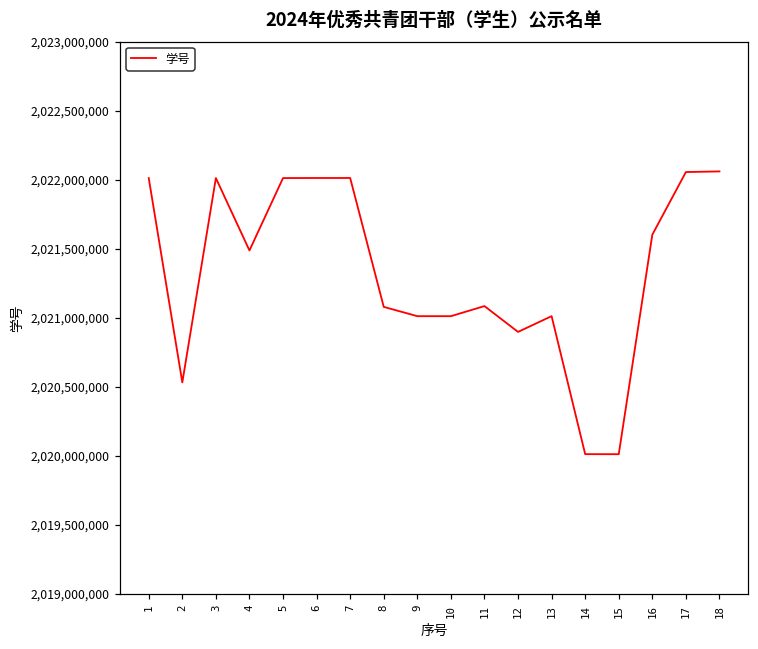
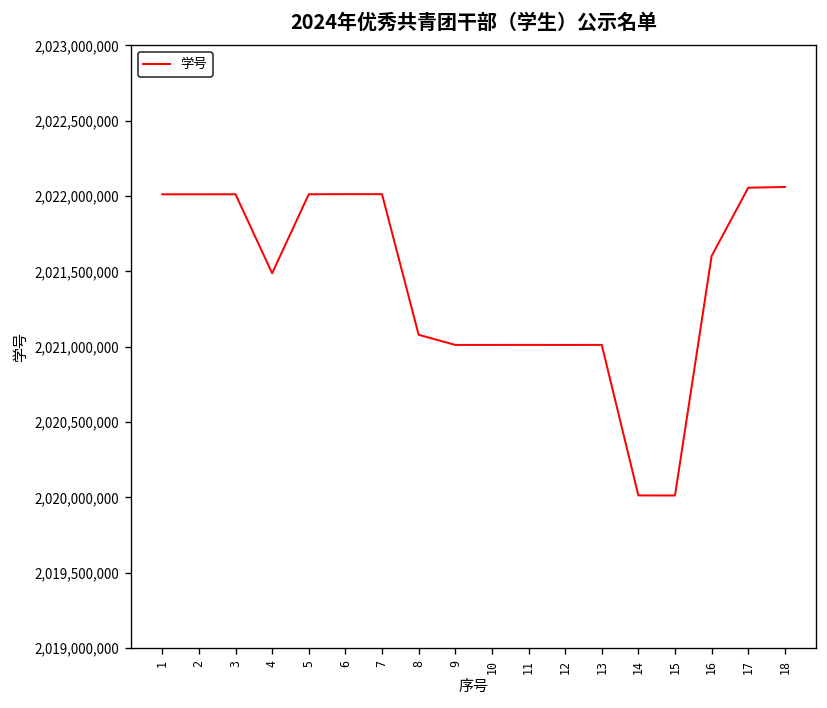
  {
    "1": "2,022,010,000",
-   "2": "2,020,530,000",
+   "2": "2,022,010,000",
    "3": "2,022,010,000",
    "4": "2,021,490,000",
    "5": "2,022,010,000",
    "6": "2,022,010,000",
    "7": "2,022,010,000",
    "8": "2,021,080,000",
    "9": "2,021,010,000",
    "10": "2,021,010,000",
-   "11": "2,021,080,000",
-   "12": "2,020,900,000",
+   "11": "2,021,010,000",
+   "12": "2,021,010,000",
    "13": "2,021,010,000",
    "14": "2,020,010,000",
    "15": "2,020,010,000",
    "16": "2,021,600,000",
    "17": "2,022,060,000",
    "18": "2,022,060,000"
  }
